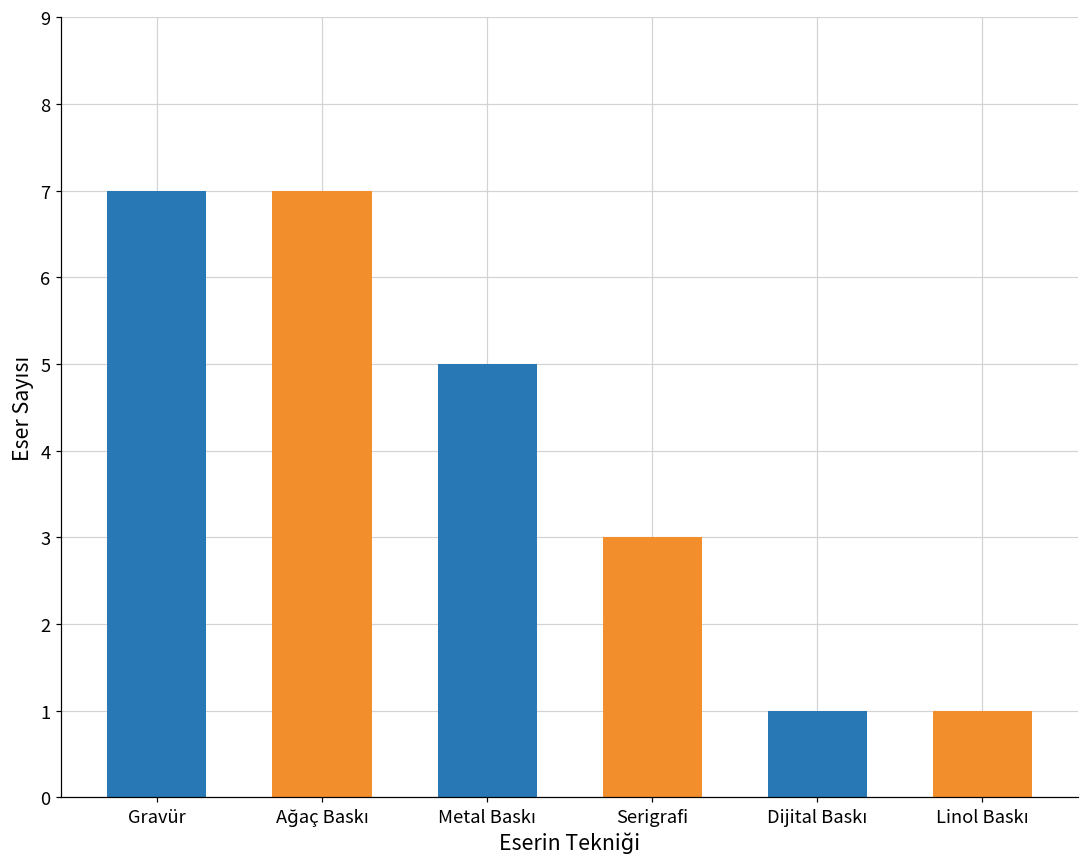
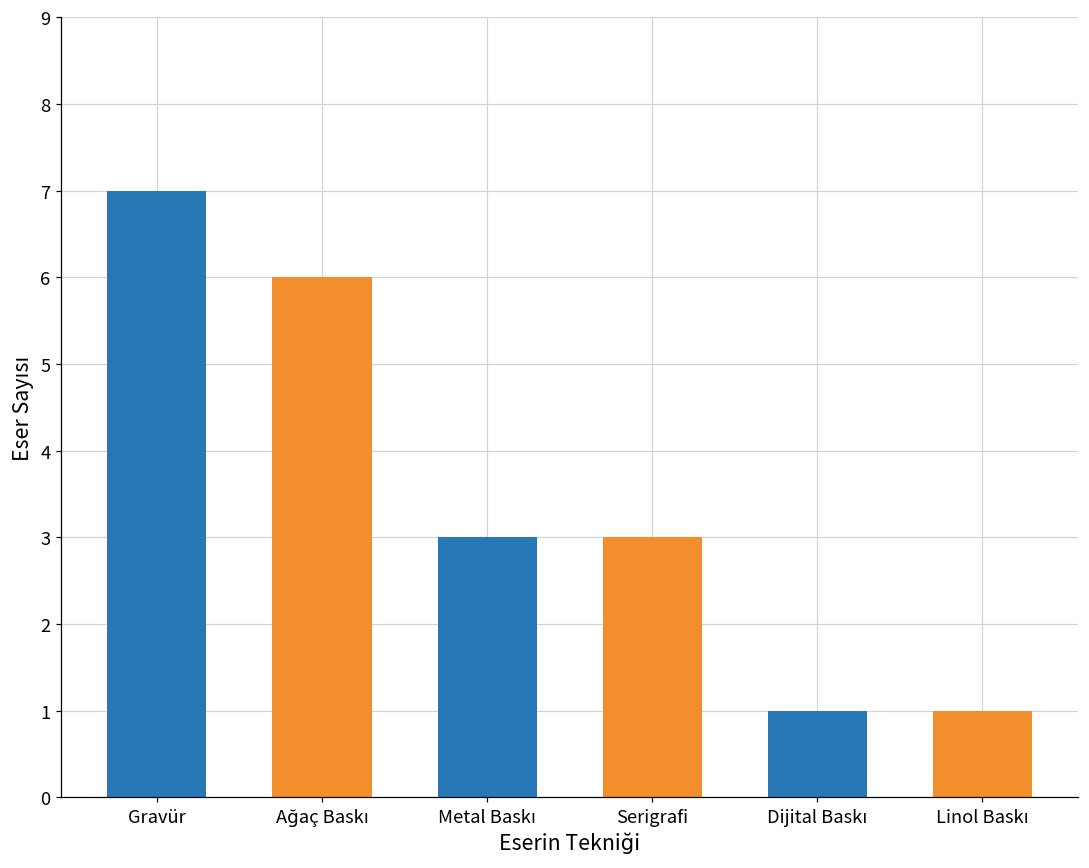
  {
    "Gravür": 7,
-   "Ağaç Baskı": 7,
-   "Metal Baskı": 5,
+   "Ağaç Baskı": 6,
+   "Metal Baskı": 3,
    "Serigrafi": 3,
    "Dijital Baskı": 1,
    "Linol Baskı": 1
  }
